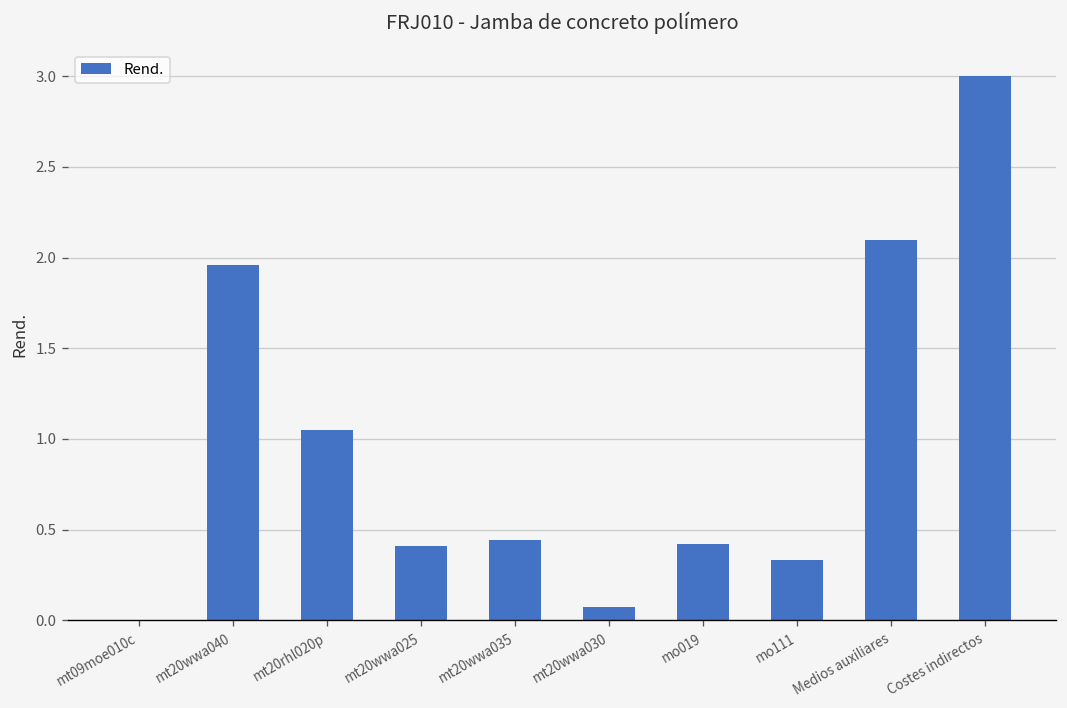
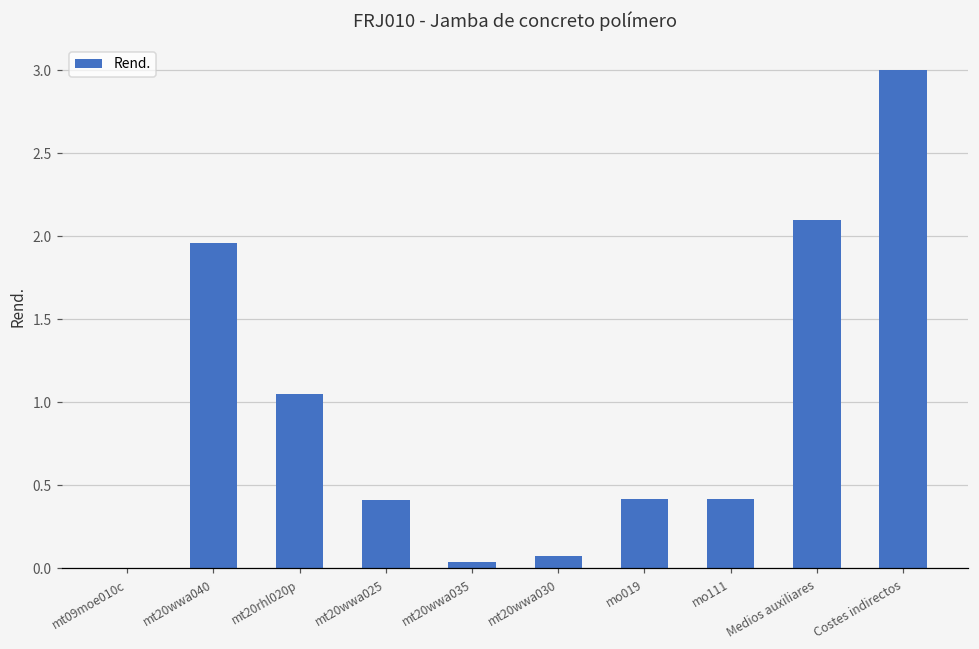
  {
    "mt20wwa040": 1.96,
    "mt20rhl020p": 1.05,
    "mt20wwa025": 0.41,
-   "mt20wwa035": 0.45,
+   "mt20wwa035": 0.04,
    "mt20wwa030": 0.07,
    "mo019": 0.42,
-   "mo111": 0.33,
+   "mo111": 0.42,
    "Medios auxiliares": 2.10,
    "Costes indirectos": 3.00
  }
